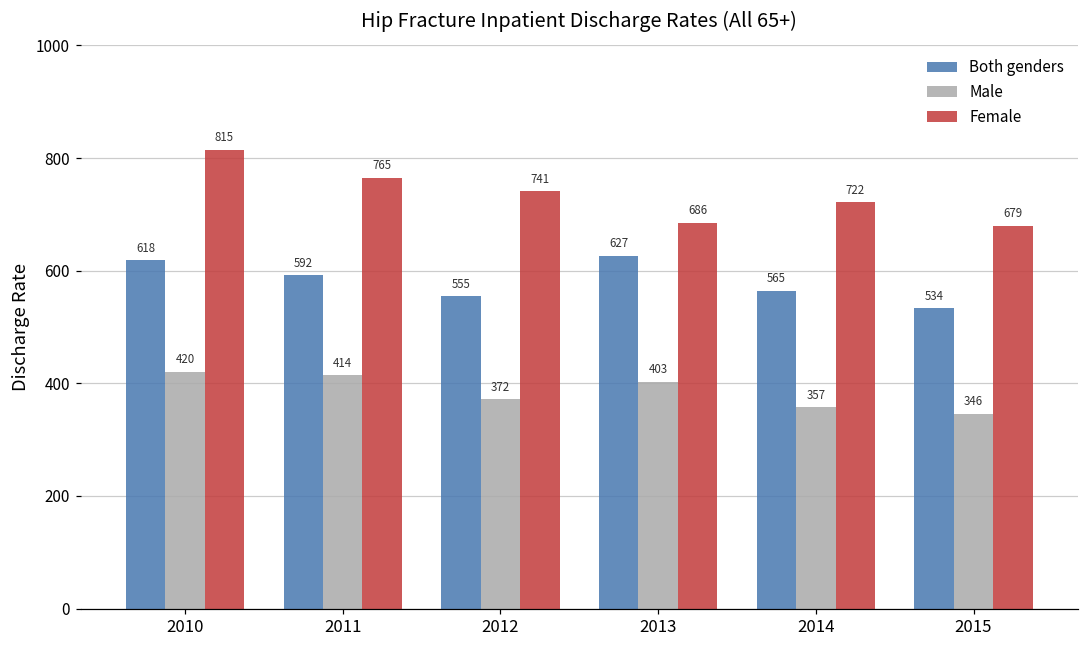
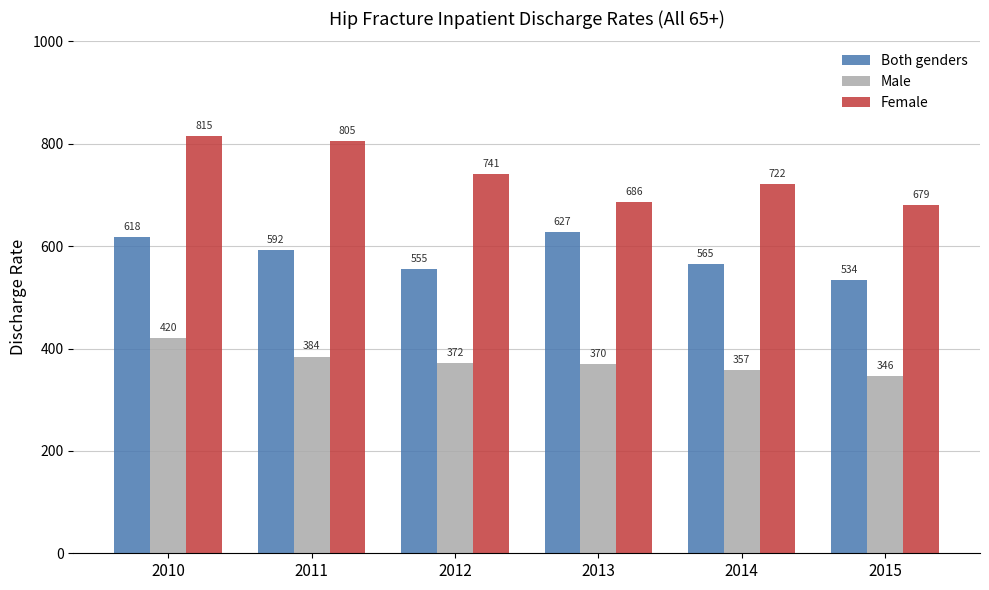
  {
    "Both genders": {
      "2010": 618,
      "2011": 592,
      "2012": 555,
      "2013": 627,
      "2014": 565,
      "2015": 534
    },
    "Male": {
      "2010": 420,
-     "2011": 414,
+     "2011": 384,
      "2012": 372,
-     "2013": 403,
+     "2013": 370,
      "2014": 357,
      "2015": 346
    },
    "Female": {
      "2010": 815,
-     "2011": 765,
+     "2011": 805,
      "2012": 741,
      "2013": 686,
      "2014": 722,
      "2015": 679
    }
  }
